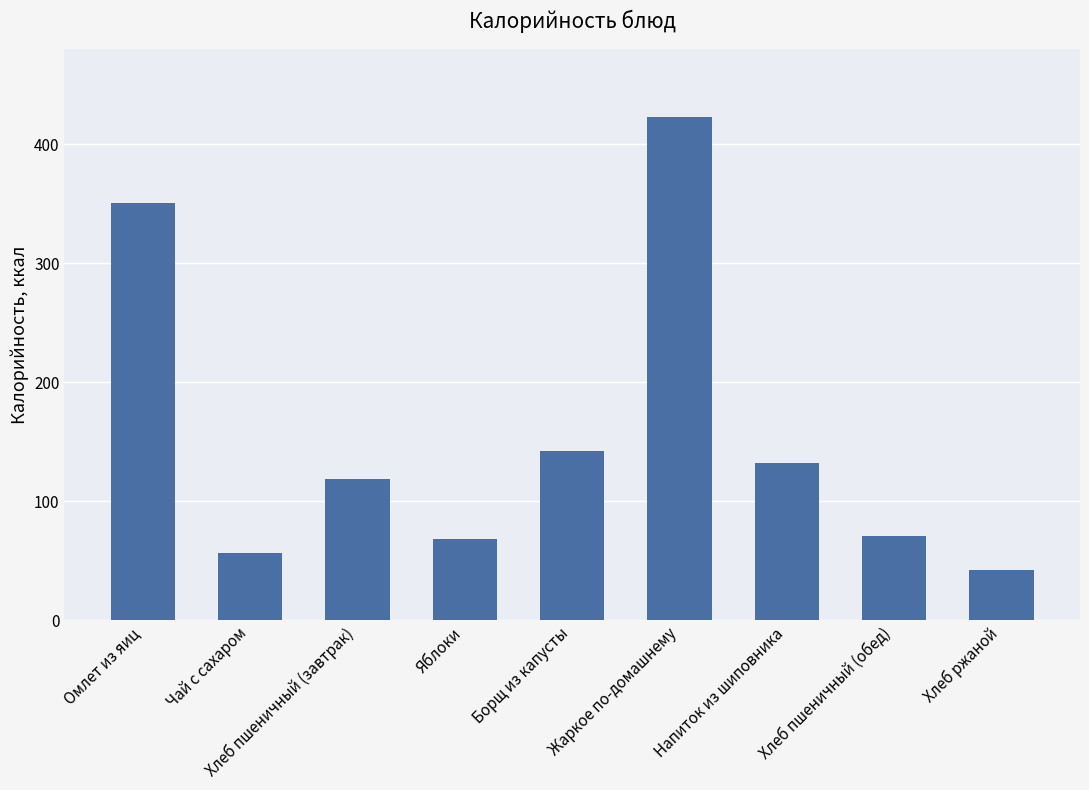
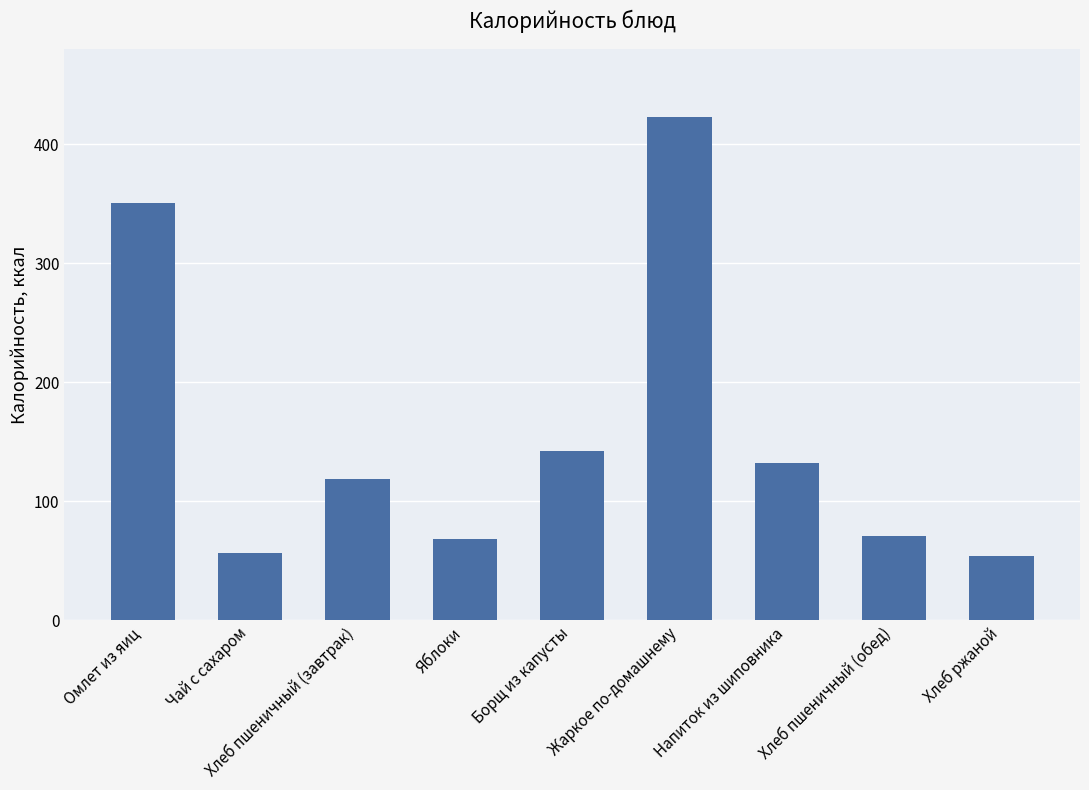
  {
    "Омлет из яиц": 351,
    "Чай с сахаром": 57,
    "Хлеб пшеничный (завтрак)": 119,
    "Яблоки": 68,
    "Борщ из капусты": 142,
    "Жаркое по-домашнему": 423,
    "Напиток из шиповника": 132,
    "Хлеб пшеничный (обед)": 71,
-   "Хлеб ржаной": 42
+   "Хлеб ржаной": 54
  }
